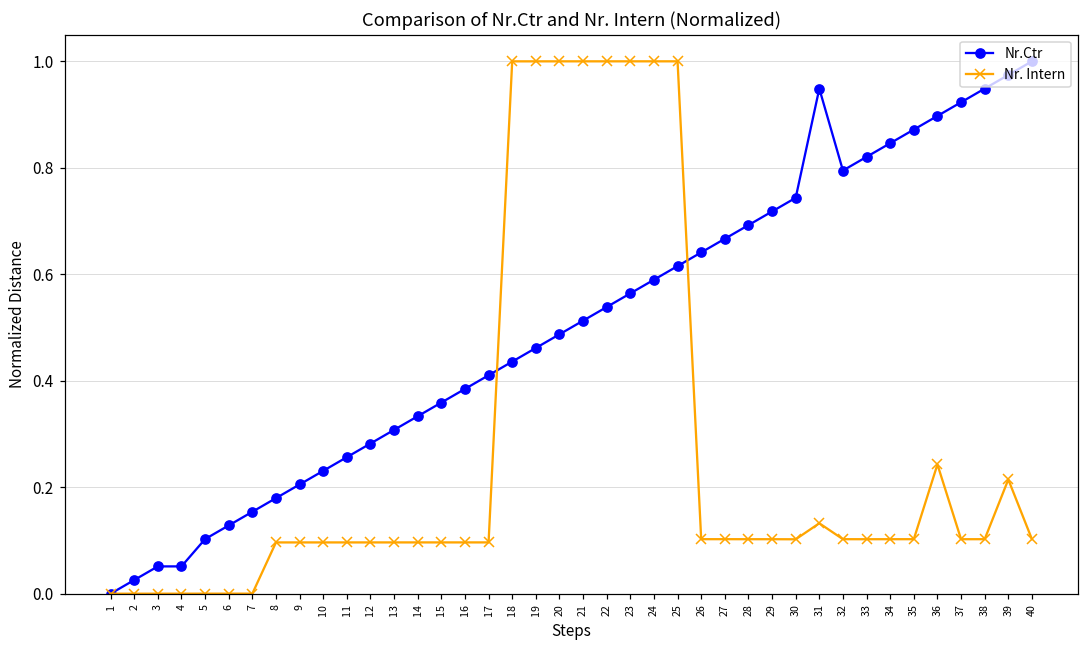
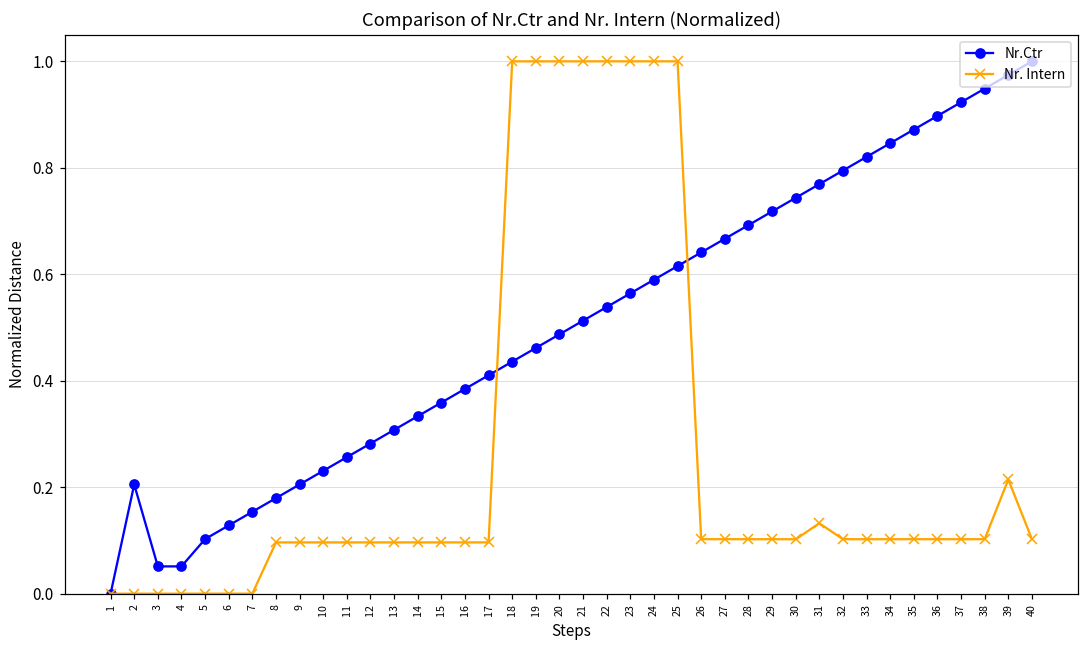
  {
    "Nr.Ctr": {
-     "2": 0.03,
+     "2": 0.21,
      "3": 0.05,
      "4": 0.05,
      "5": 0.10,
      "6": 0.13,
      "7": 0.15,
      "8": 0.18,
      "9": 0.21,
      "10": 0.23,
      "11": 0.26,
      "12": 0.28,
      "13": 0.31,
      "14": 0.33,
      "15": 0.36,
      "16": 0.38,
      "17": 0.41,
      "18": 0.44,
      "19": 0.46,
      "20": 0.49,
      "21": 0.51,
      "22": 0.54,
      "23": 0.56,
      "24": 0.59,
      "25": 0.62,
      "26": 0.64,
      "27": 0.67,
      "28": 0.69,
      "29": 0.72,
      "30": 0.74,
-     "31": 0.95,
+     "31": 0.77,
      "32": 0.79,
      "33": 0.82,
      "34": 0.85,
      "35": 0.87,
      "36": 0.90,
      "37": 0.92,
      "38": 0.95
    },
    "Nr. Intern": {
      "2": 0.00,
      "3": 0.00,
      "4": 0.00,
      "5": 0.00,
      "6": 0.00,
      "7": 0.00,
      "8": 0.10,
      "9": 0.10,
      "10": 0.10,
      "11": 0.10,
      "12": 0.10,
      "13": 0.10,
      "14": 0.10,
      "15": 0.10,
      "16": 0.10,
      "17": 0.10,
      "18": 1.00,
      "19": 1.00,
      "20": 1.00,
      "21": 1.00,
      "22": 1.00,
      "23": 1.00,
      "24": 1.00,
      "25": 1.00,
      "26": 0.10,
      "27": 0.10,
      "28": 0.10,
      "29": 0.10,
      "30": 0.10,
      "31": 0.13,
      "32": 0.10,
      "33": 0.10,
      "34": 0.10,
      "35": 0.10,
-     "36": 0.24,
+     "36": 0.10,
      "37": 0.10,
      "38": 0.10,
      "39": 0.21,
      "40": 0.10
    }
  }
